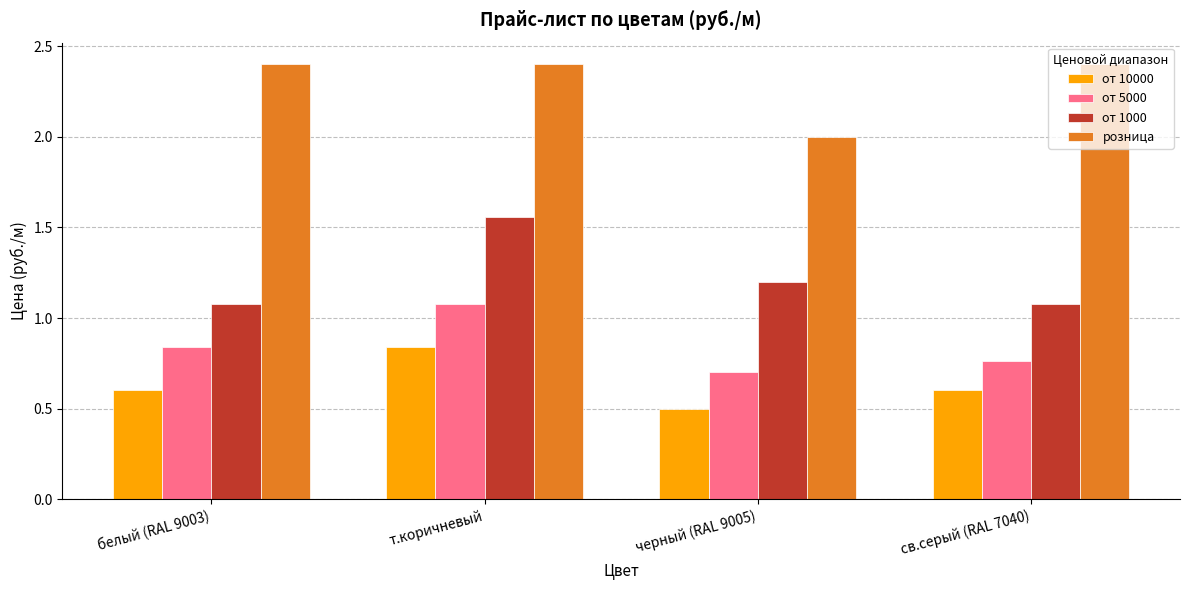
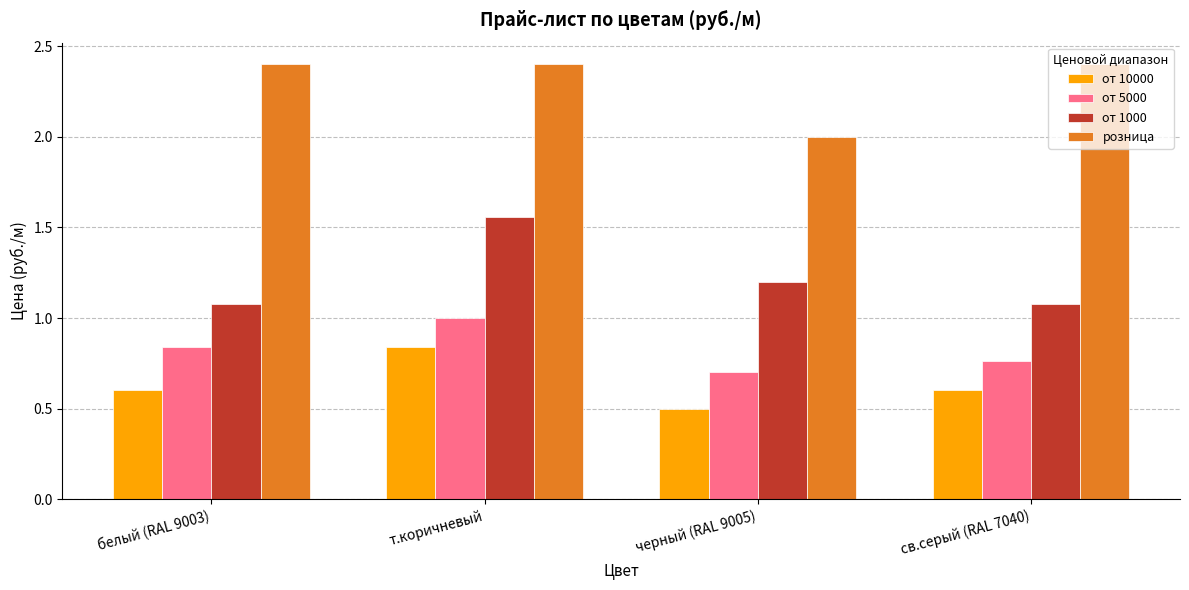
  {
    "от 5000": {
      "белый (RAL 9003)": 0.84,
-     "т.коричневый": 1.08,
+     "т.коричневый": 1.00,
      "черный (RAL 9005)": 0.70,
      "св.серый (RAL 7040)": 0.76
    },
    "от 1000": {
      "белый (RAL 9003)": 1.08,
      "т.коричневый": 1.56,
      "черный (RAL 9005)": 1.20,
      "св.серый (RAL 7040)": 1.08
    }
  }
